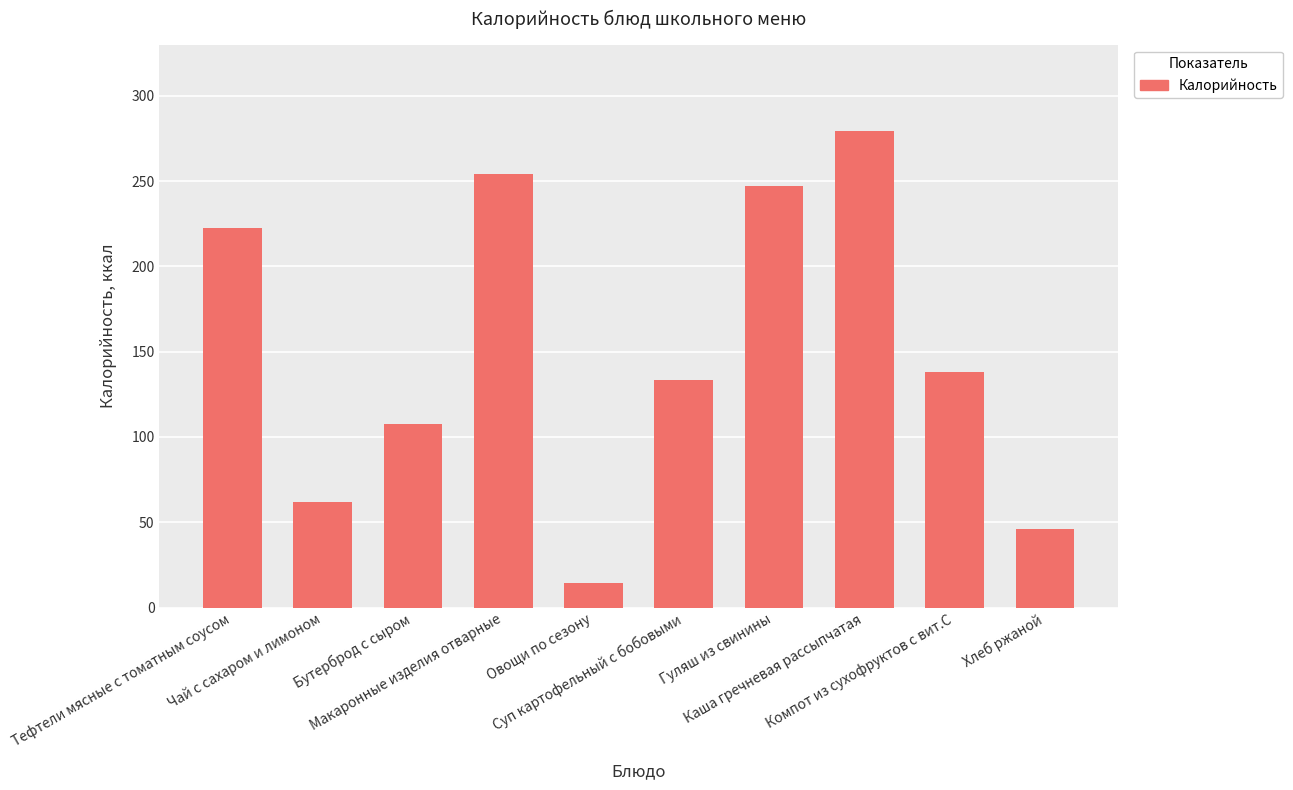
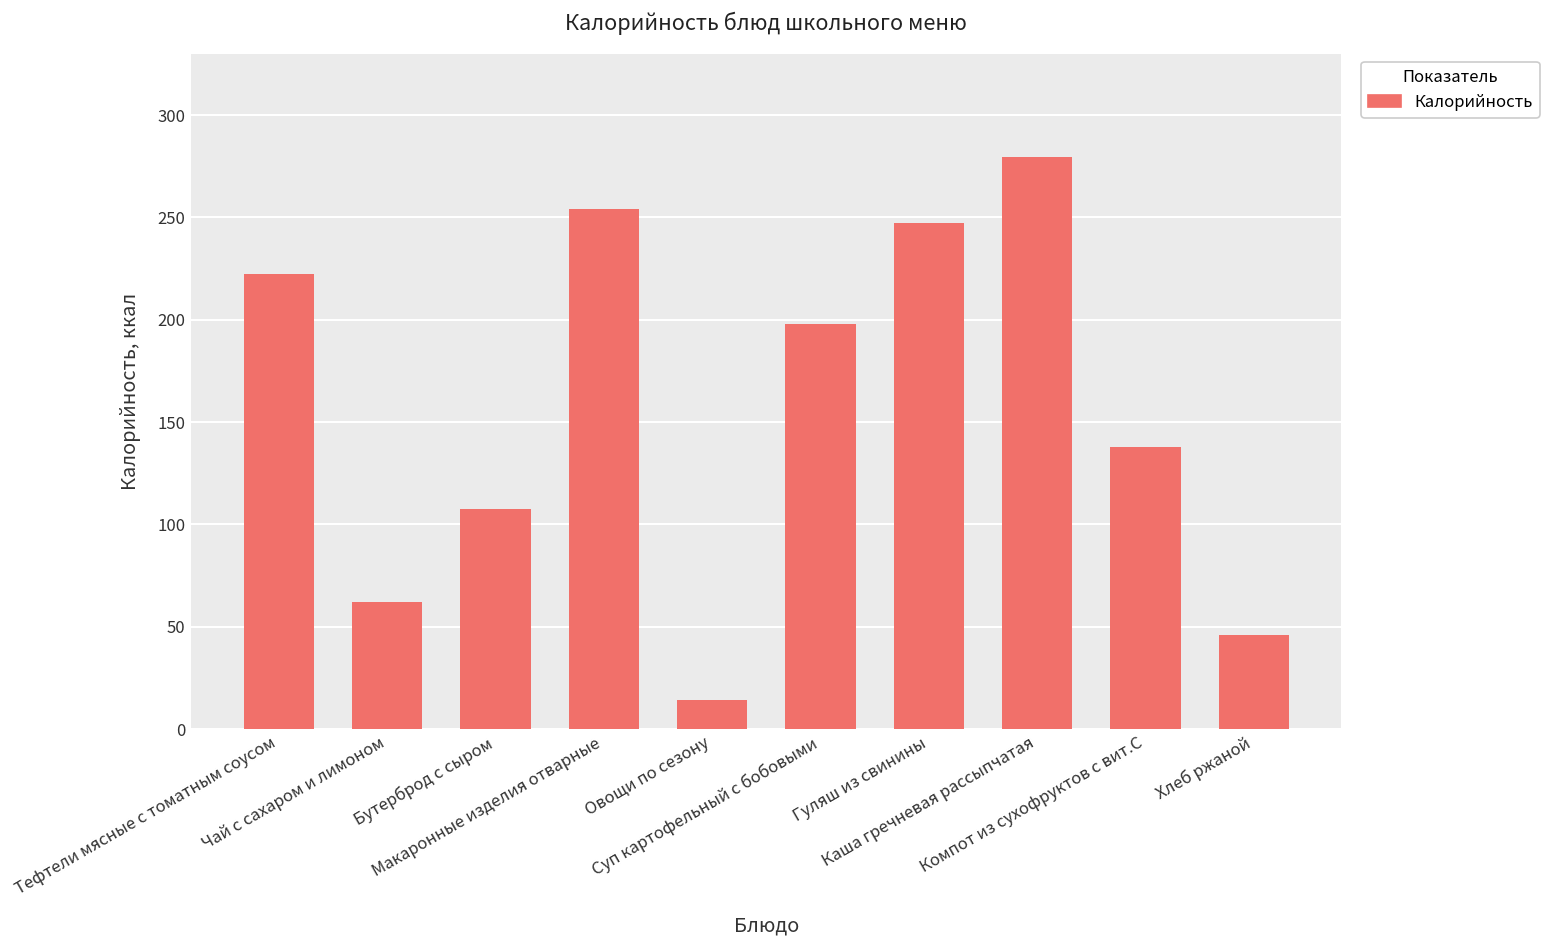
  {
    "Тефтели мясные с томатным соусом": 223,
    "Чай с сахаром и лимоном": 62,
    "Бутерброд с сыром": 108,
    "Макаронные изделия отварные": 254,
    "Овощи по сезону": 14,
-   "Суп картофельный с бобовыми": 134,
+   "Суп картофельный с бобовыми": 198,
    "Гуляш из свинины": 247,
    "Каша гречневая рассыпчатая": 280,
    "Компот из сухофруктов с вит.С": 138,
    "Хлеб ржаной": 46
  }
